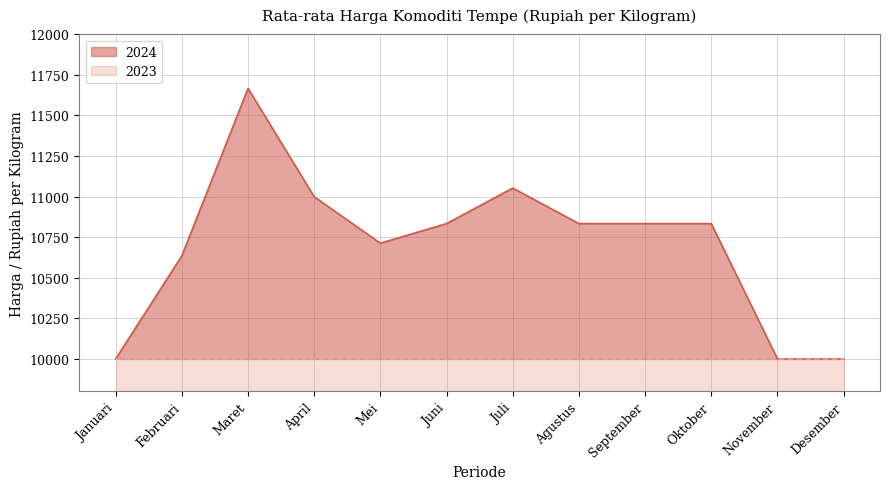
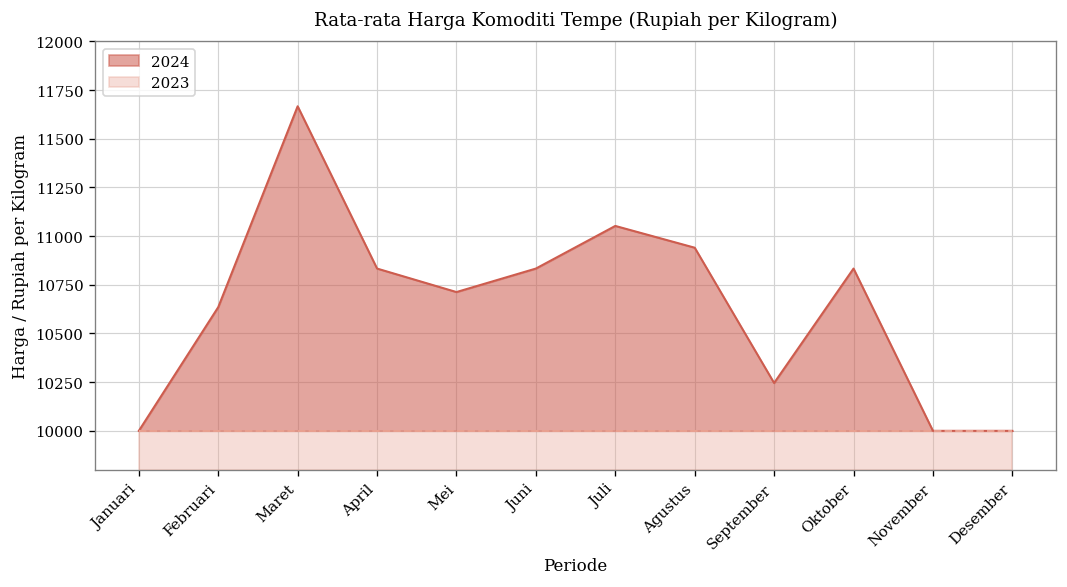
  {
    "2024": {
      "Februari": 10640,
      "Maret": 11670,
-     "April": 11000,
+     "April": 10830,
      "Mei": 10710,
      "Juni": 10830,
      "Juli": 11050,
-     "Agustus": 10830,
-     "September": 10830,
+     "Agustus": 10940,
+     "September": 10250,
      "Oktober": 10830
    },
    "2023": {
      "Februari": 10000,
      "Maret": 10000,
      "April": 10000,
      "Mei": 10000,
      "Juni": 10000,
      "Juli": 10000,
      "Agustus": 10000,
      "September": 10000,
      "Oktober": 10000
    }
  }
